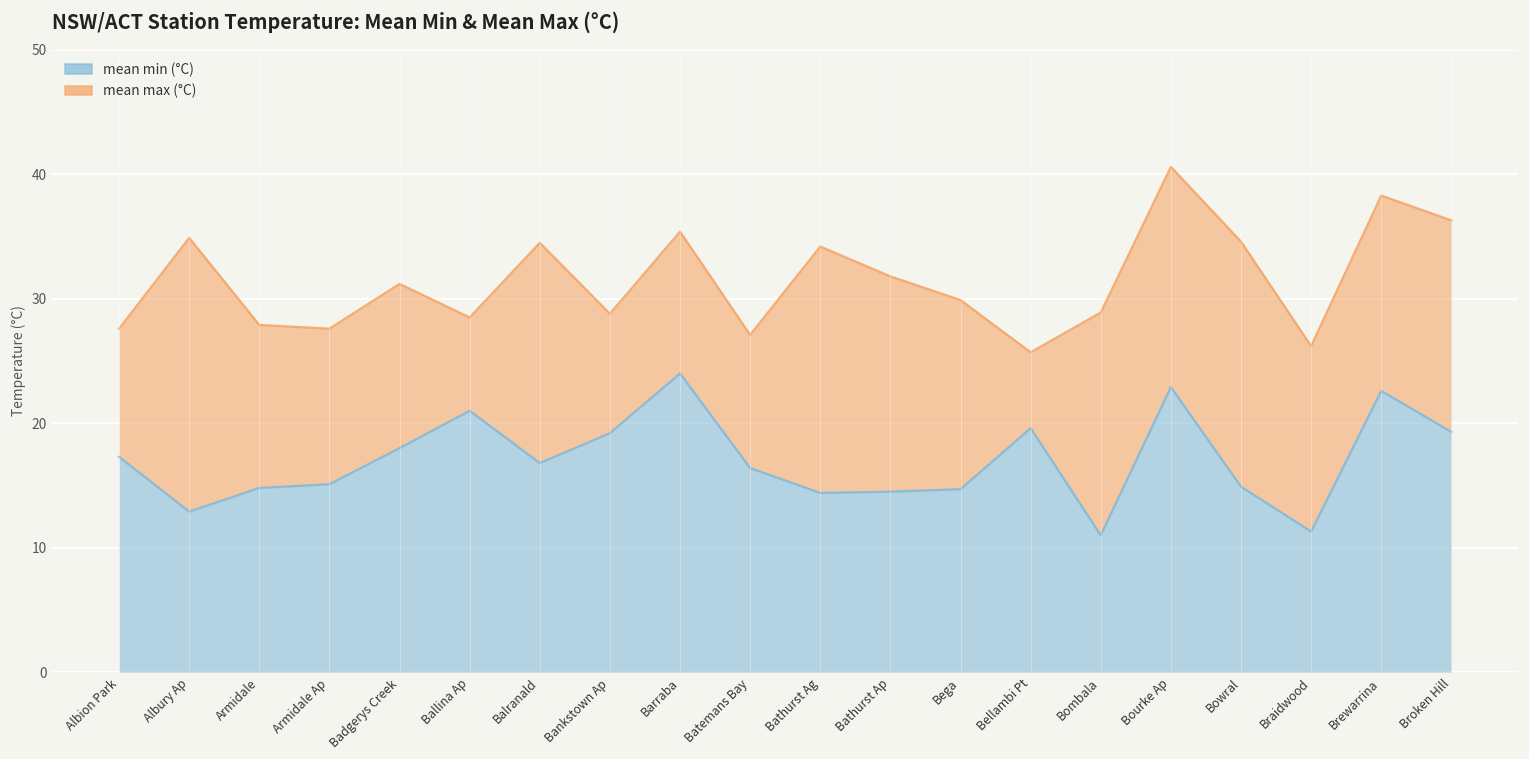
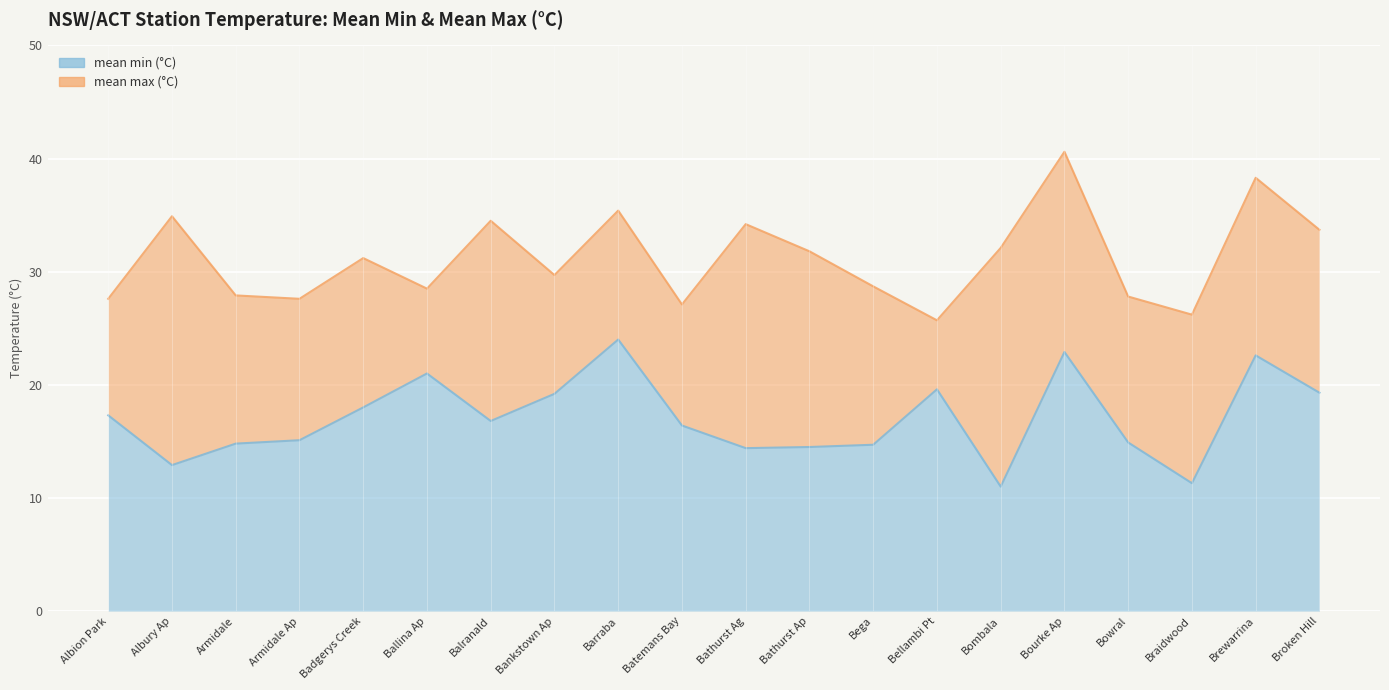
  {
    "mean min (°C)": {
      "Albion Park": 17.3,
      "Albury Ap": 12.9,
      "Armidale": 14.8,
      "Armidale Ap": 15.1,
      "Badgerys Creek": 18.0,
      "Ballina Ap": 21.0,
      "Balranald": 16.8,
      "Bankstown Ap": 19.2,
      "Barraba": 24.0,
      "Batemans Bay": 16.4,
      "Bathurst Ag": 14.4,
      "Bathurst Ap": 14.5,
      "Bega": 14.7,
      "Bellambi Pt": 19.6,
      "Bombala": 11.0,
      "Bourke Ap": 22.9,
      "Bowral": 14.9,
      "Braidwood": 11.3,
      "Brewarrina": 22.6,
      "Broken Hill": 19.3
    },
    "mean max (°C)": {
      "Albion Park": 27.6,
      "Albury Ap": 34.9,
      "Armidale": 27.9,
      "Armidale Ap": 27.6,
      "Badgerys Creek": 31.2,
      "Ballina Ap": 28.5,
      "Balranald": 34.5,
-     "Bankstown Ap": 28.8,
+     "Bankstown Ap": 29.7,
      "Barraba": 35.4,
      "Batemans Bay": 27.1,
      "Bathurst Ag": 34.2,
      "Bathurst Ap": 31.8,
-     "Bega": 29.9,
+     "Bega": 28.7,
      "Bellambi Pt": 25.7,
-     "Bombala": 28.9,
+     "Bombala": 32.1,
      "Bourke Ap": 40.6,
-     "Bowral": 34.6,
+     "Bowral": 27.8,
      "Braidwood": 26.2,
      "Brewarrina": 38.3,
-     "Broken Hill": 36.3
+     "Broken Hill": 33.7
    }
  }
